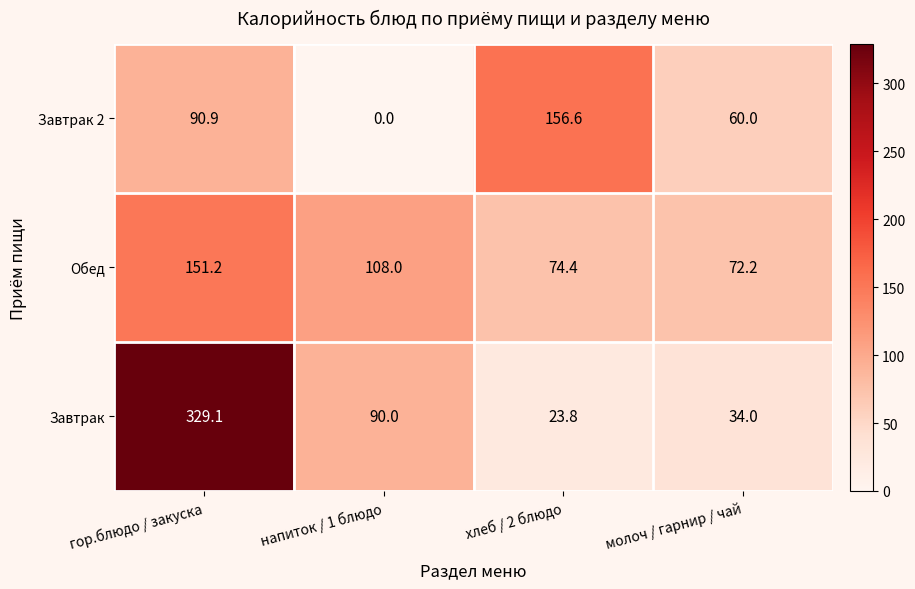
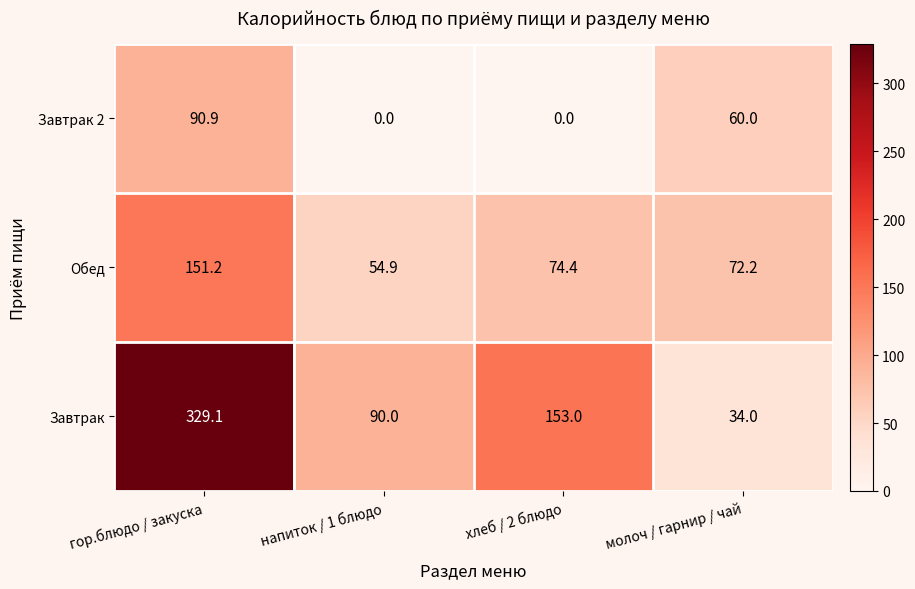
  {
    "Завтрак 2": {
      "гор.блюдо / закуска": 90.9,
      "напиток / 1 блюдо": 0.0,
-     "хлеб / 2 блюдо": 156.6,
+     "хлеб / 2 блюдо": 0.0,
      "молоч / гарнир / чай": 60.0
    },
    "Обед": {
      "гор.блюдо / закуска": 151.2,
-     "напиток / 1 блюдо": 108.0,
+     "напиток / 1 блюдо": 54.9,
      "хлеб / 2 блюдо": 74.4,
      "молоч / гарнир / чай": 72.2
    },
    "Завтрак": {
      "гор.блюдо / закуска": 329.1,
      "напиток / 1 блюдо": 90.0,
-     "хлеб / 2 блюдо": 23.8,
+     "хлеб / 2 блюдо": 153.0,
      "молоч / гарнир / чай": 34.0
    }
  }
